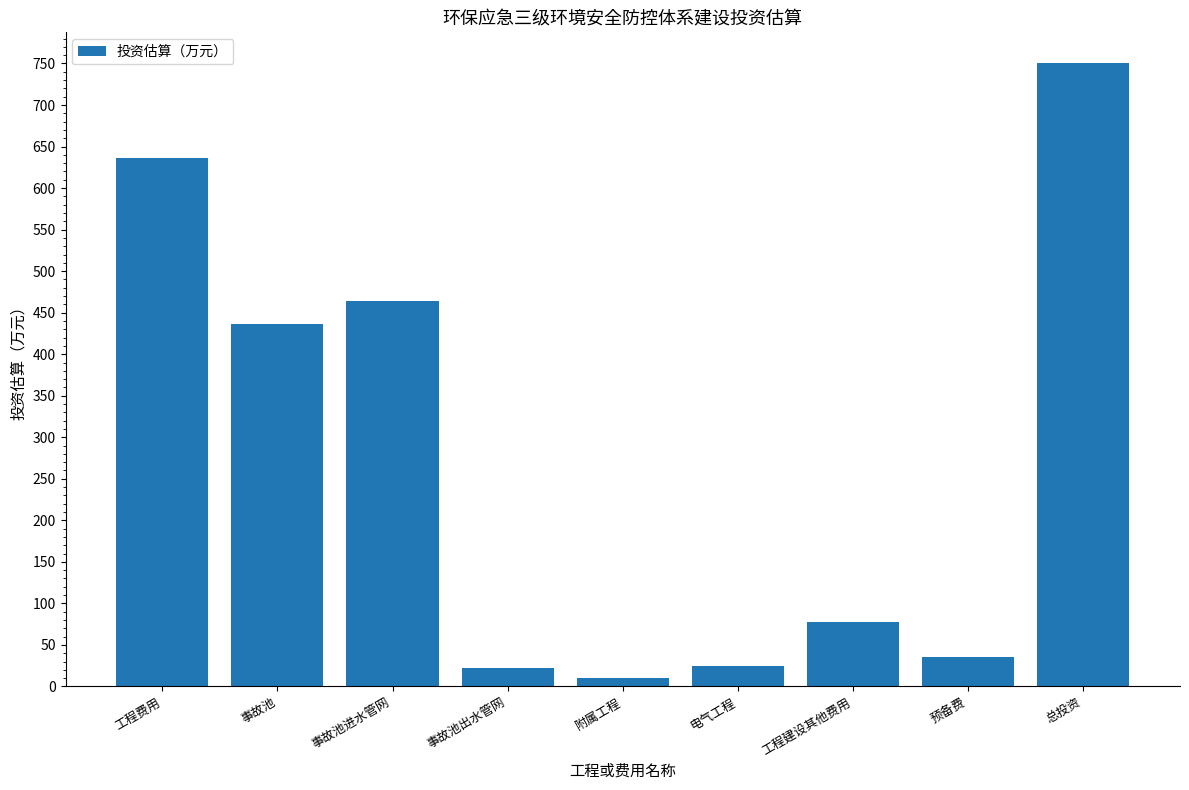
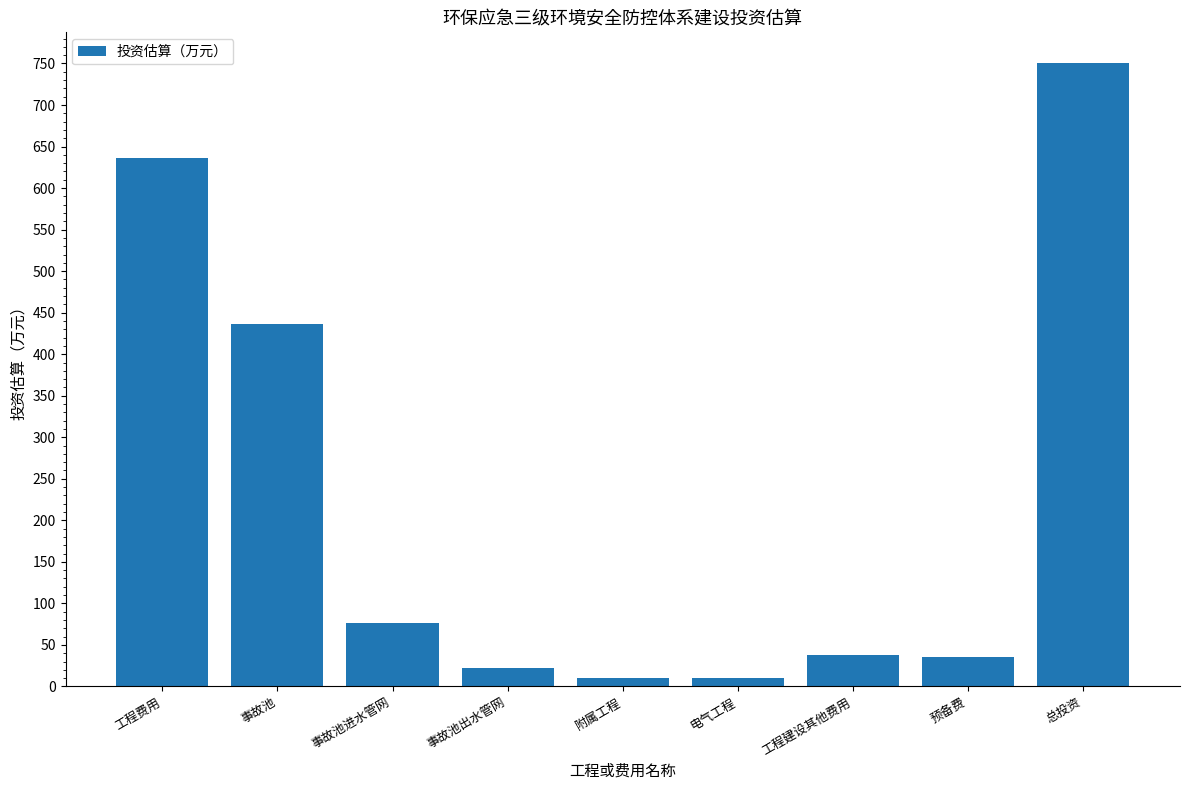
  {
    "工程费用": 640,
    "事故池": 440,
-   "事故池进水管网": 460,
+   "事故池进水管网": 80,
    "事故池出水管网": 20,
    "附属工程": 10,
-   "电气工程": 20,
-   "工程建设其他费用": 80,
+   "电气工程": 10,
+   "工程建设其他费用": 40,
    "预备费": 40,
    "总投资": 750
  }
